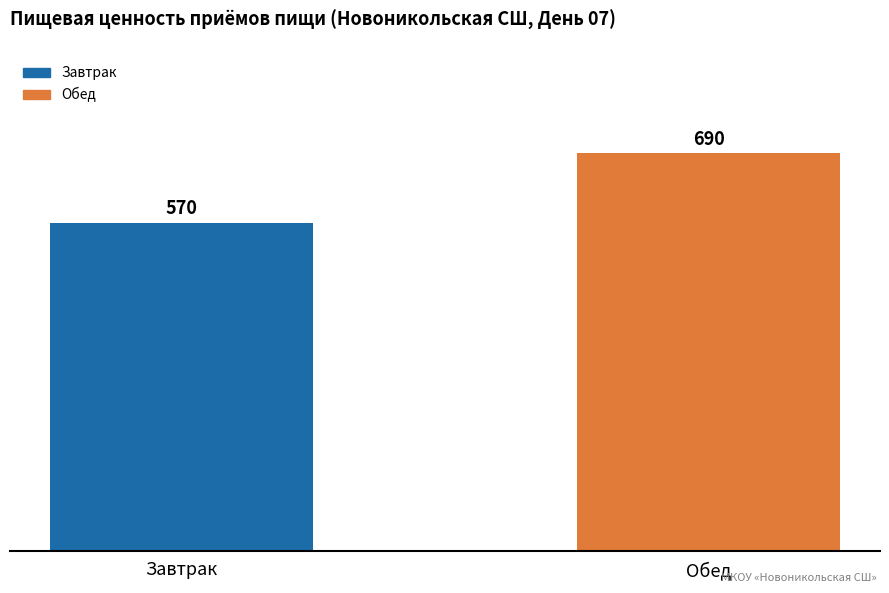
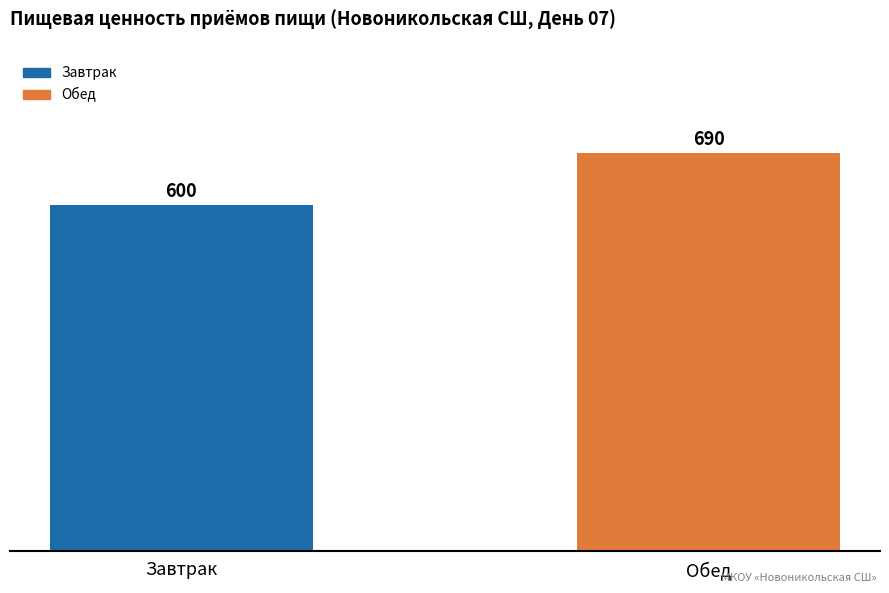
  {
-   "Завтрак": 570,
+   "Завтрак": 600,
    "Обед": 690
  }
